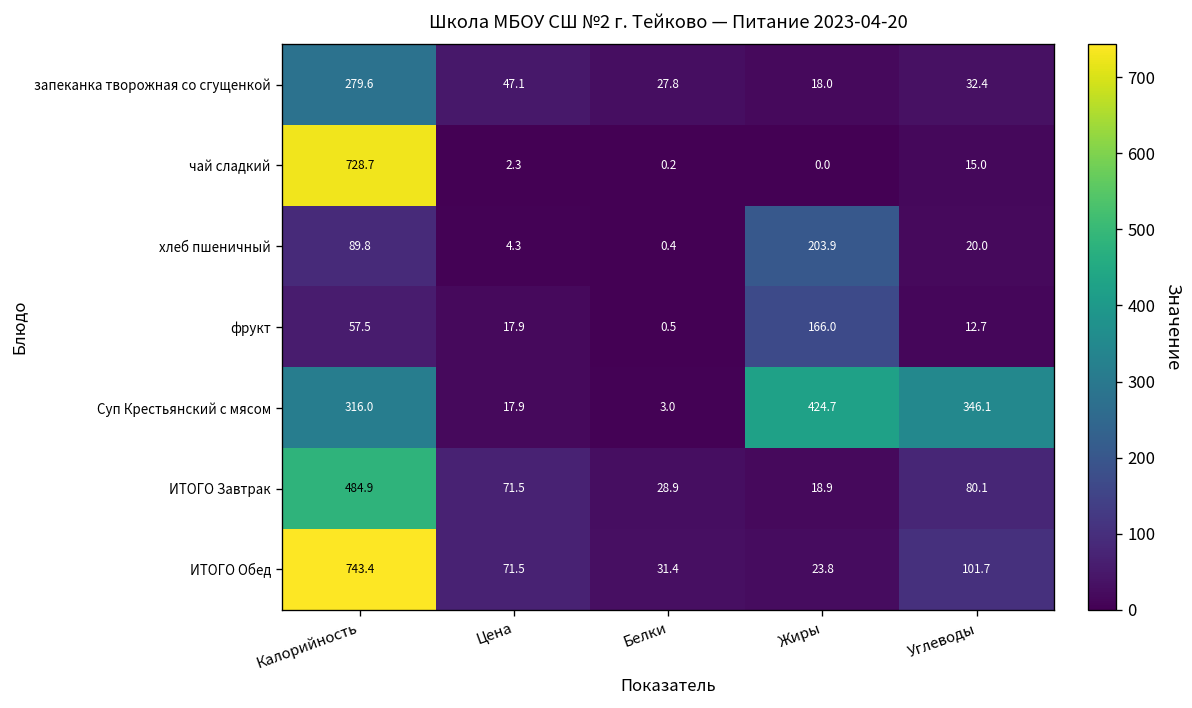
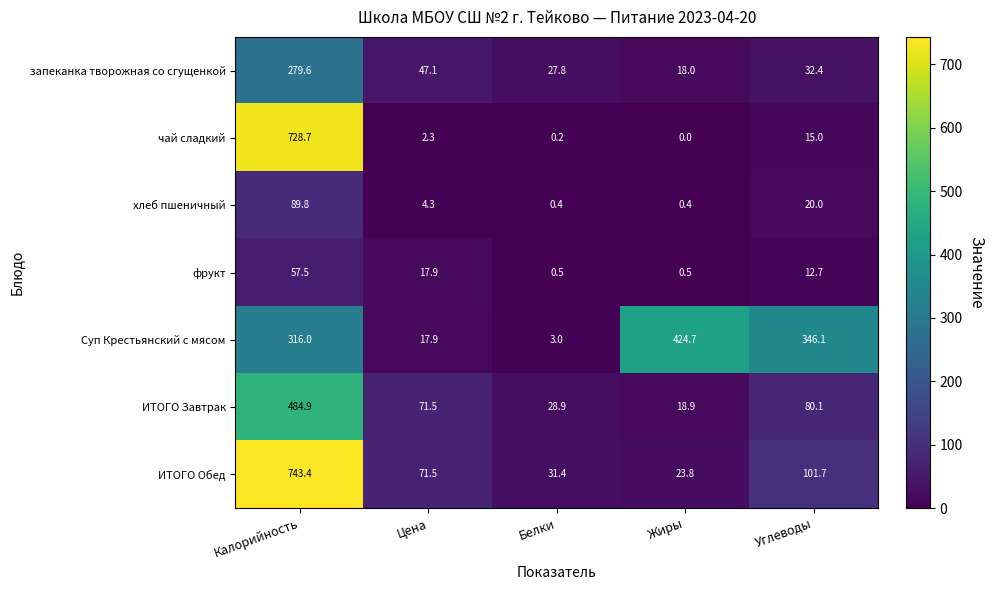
  {
    "запеканка творожная со сгущенкой": {
      "Калорийность": 279.6,
      "Цена": 47.1,
      "Белки": 27.8,
      "Жиры": 18.0,
      "Углеводы": 32.4
    },
    "чай сладкий": {
      "Калорийность": 728.7,
      "Цена": 2.3,
      "Белки": 0.2,
      "Жиры": 0.0,
      "Углеводы": 15.0
    },
    "хлеб пшеничный": {
      "Калорийность": 89.8,
      "Цена": 4.3,
      "Белки": 0.4,
-     "Жиры": 203.9,
+     "Жиры": 0.4,
      "Углеводы": 20.0
    },
    "фрукт": {
      "Калорийность": 57.5,
      "Цена": 17.9,
      "Белки": 0.5,
-     "Жиры": 166.0,
+     "Жиры": 0.5,
      "Углеводы": 12.7
    },
    "Суп Крестьянский с мясом": {
      "Калорийность": 316.0,
      "Цена": 17.9,
      "Белки": 3.0,
      "Жиры": 424.7,
      "Углеводы": 346.1
    },
    "ИТОГО Завтрак": {
      "Калорийность": 484.9,
      "Цена": 71.5,
      "Белки": 28.9,
      "Жиры": 18.9,
      "Углеводы": 80.1
    },
    "ИТОГО Обед": {
      "Калорийность": 743.4,
      "Цена": 71.5,
      "Белки": 31.4,
      "Жиры": 23.8,
      "Углеводы": 101.7
    }
  }
